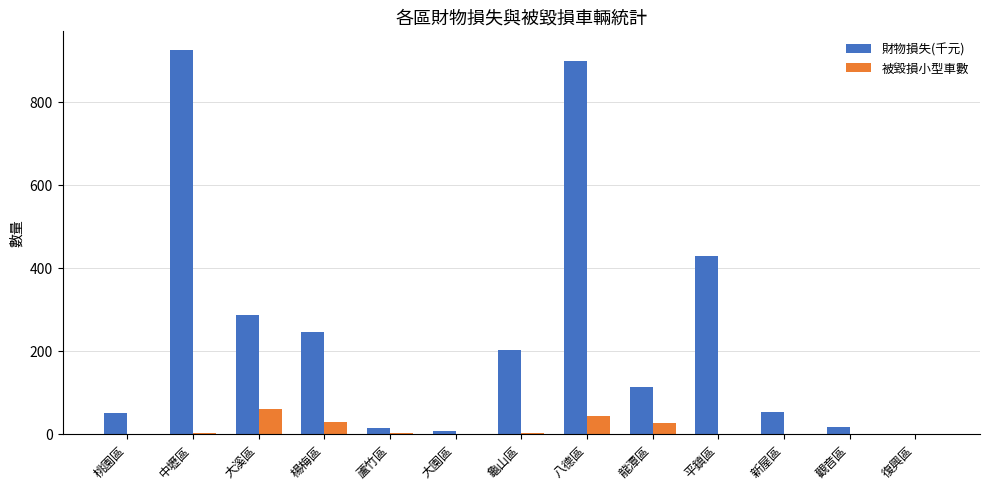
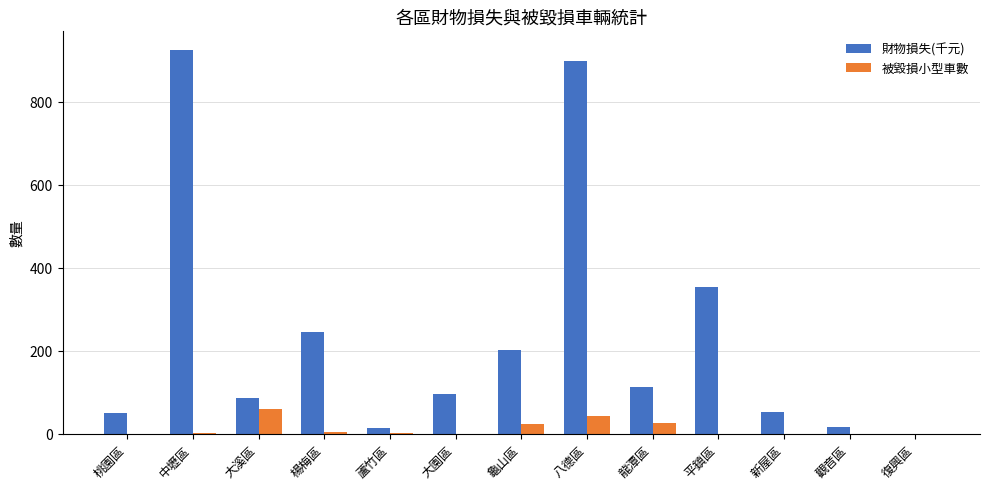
  {
    "財物損失(千元)": {
      "桃園區": 50,
      "中壢區": 920,
-     "大溪區": 290,
+     "大溪區": 90,
      "楊梅區": 250,
      "蘆竹區": 10,
-     "大園區": 10,
+     "大園區": 100,
      "龜山區": 200,
      "八德區": 900,
      "龍潭區": 110,
-     "平鎮區": 430,
+     "平鎮區": 350,
      "新屋區": 50,
      "觀音區": 20,
      "復興區": 0
    },
    "被毀損小型車數": {
      "桃園區": 0,
      "大溪區": 60,
-     "楊梅區": 30,
+     "楊梅區": 0,
      "大園區": 0,
-     "龜山區": 0,
+     "龜山區": 20,
      "八德區": 40,
      "龍潭區": 30,
      "平鎮區": 0,
      "新屋區": 0,
      "觀音區": 0,
      "復興區": 0
    }
  }
